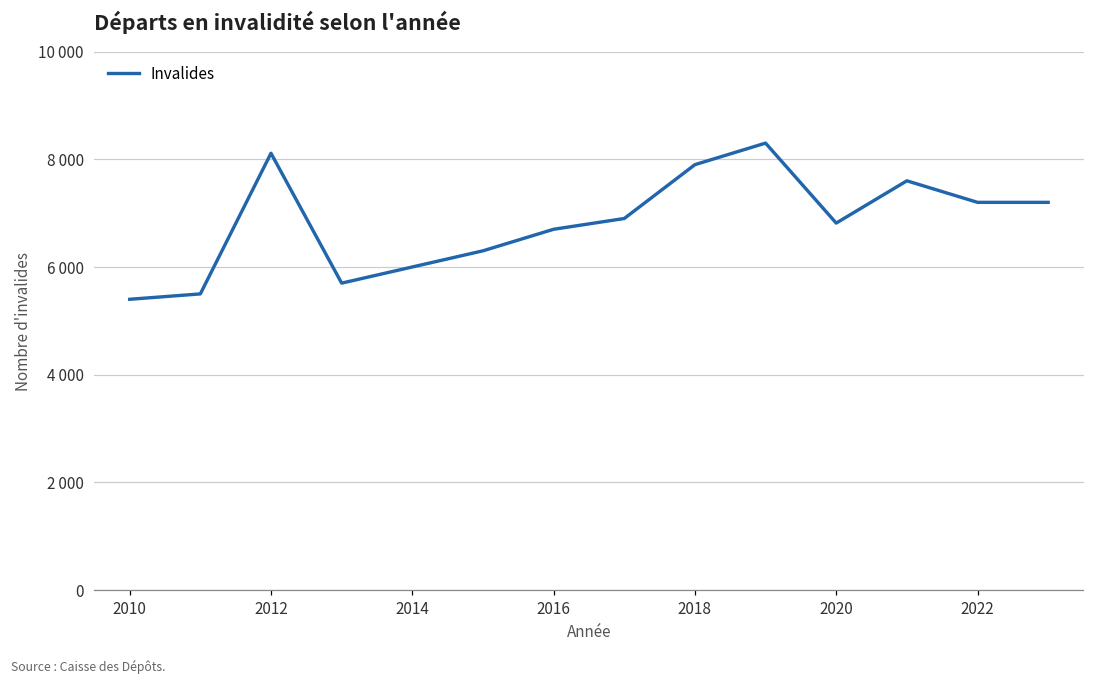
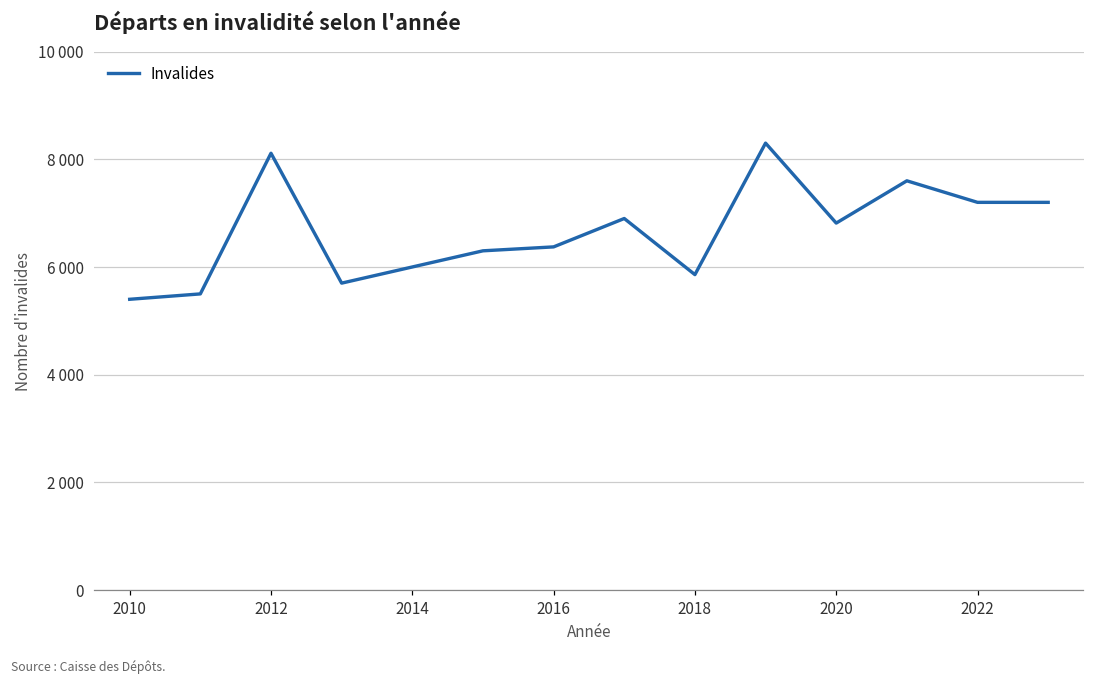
  {
    "2010": 5400,
    "2012": 8100,
    "2014": 6000,
-   "2016": 6700,
-   "2018": 7900,
+   "2016": 6400,
+   "2018": 5900,
    "2020": 6800,
    "2022": 7200
  }
